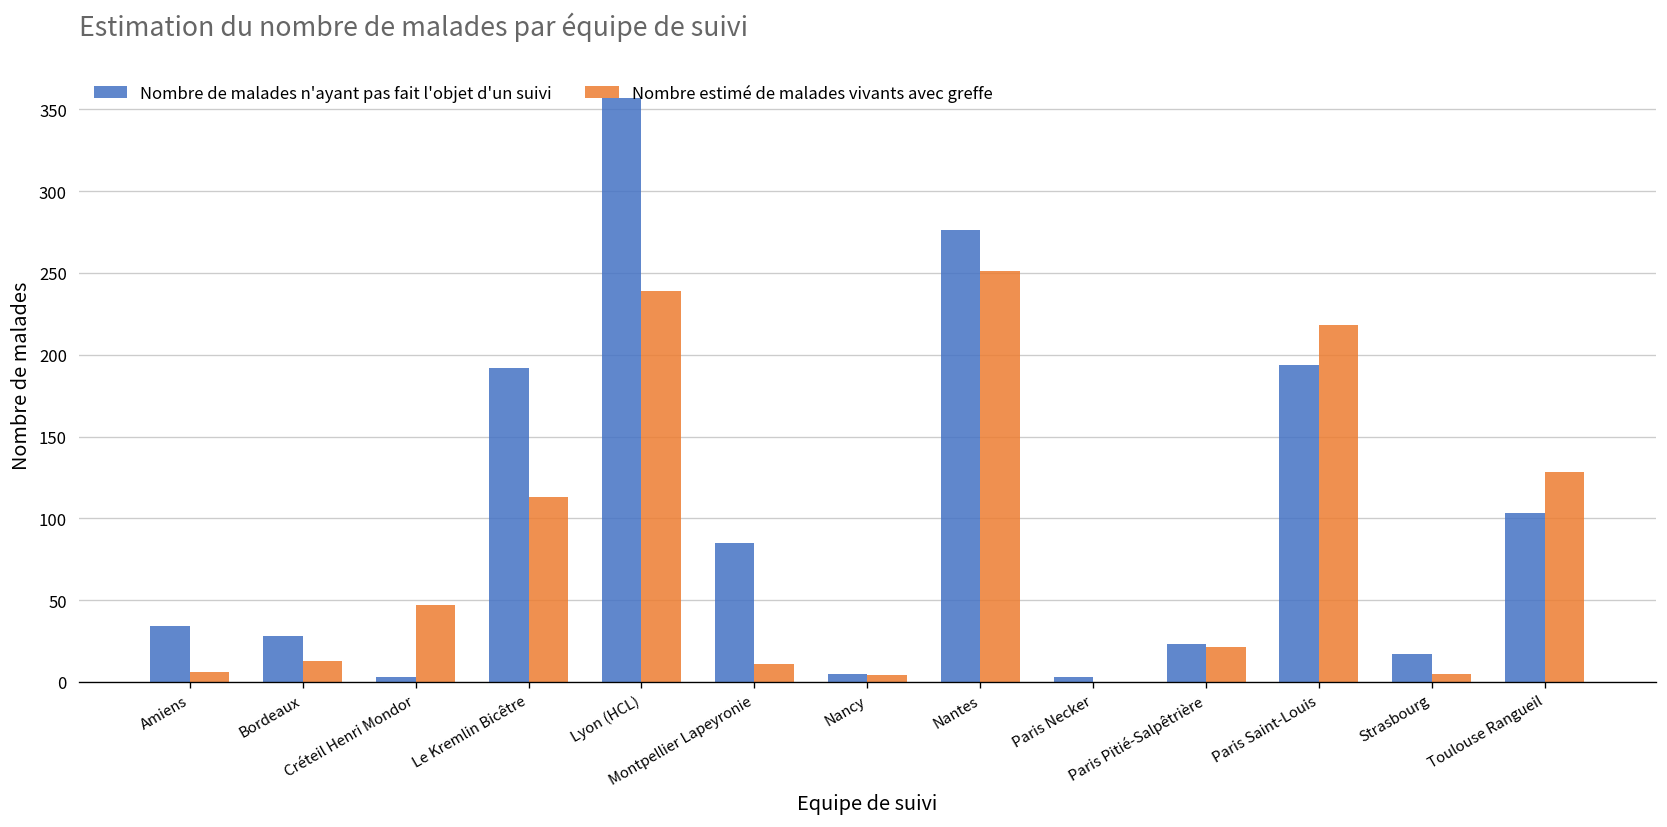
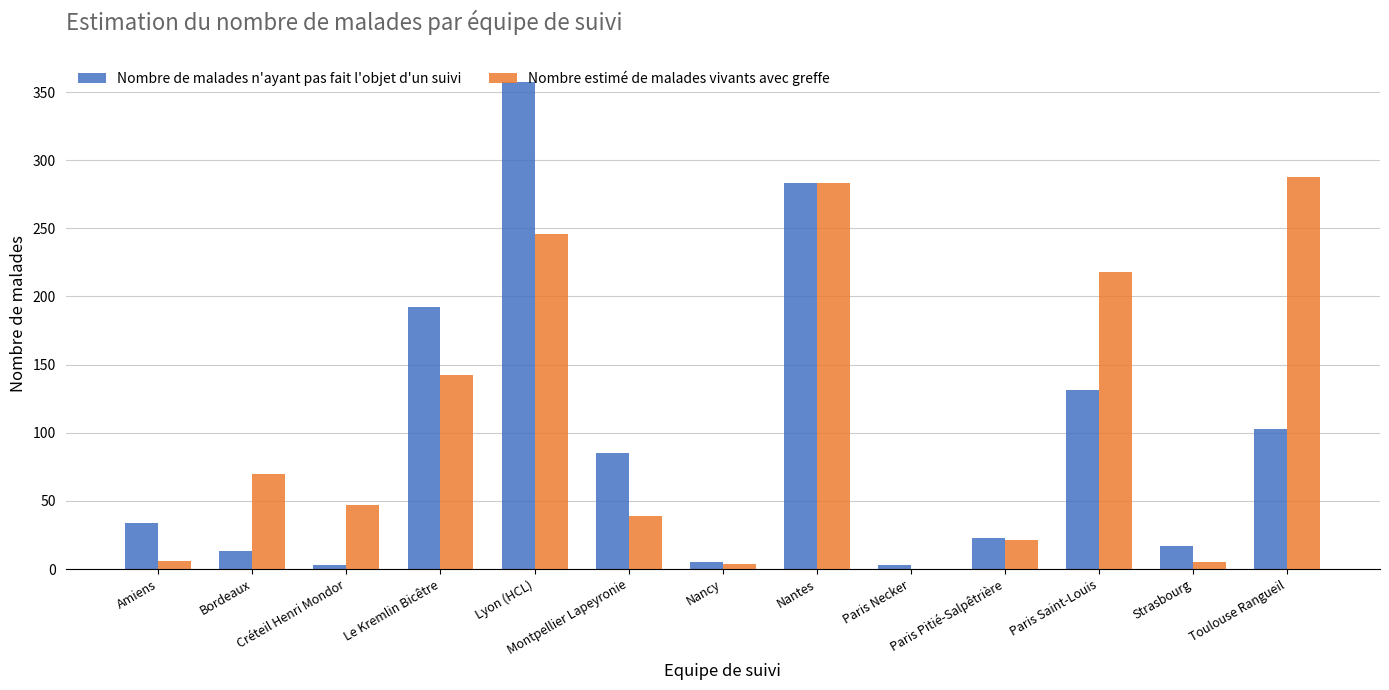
  {
    "Nombre de malades n'ayant pas fait l'objet d'un suivi": {
      "Amiens": 34,
-     "Bordeaux": 28,
+     "Bordeaux": 13,
      "Créteil Henri Mondor": 3,
      "Le Kremlin Bicêtre": 192,
      "Lyon (HCL)": 357,
      "Montpellier Lapeyronie": 85,
      "Nancy": 5,
-     "Nantes": 276,
+     "Nantes": 283,
      "Paris Necker": 3,
      "Paris Pitié-Salpêtrière": 23,
-     "Paris Saint-Louis": 194,
+     "Paris Saint-Louis": 131,
      "Strasbourg": 17,
      "Toulouse Rangueil": 103
    },
    "Nombre estimé de malades vivants avec greffe": {
      "Amiens": 6,
-     "Bordeaux": 13,
+     "Bordeaux": 70,
      "Créteil Henri Mondor": 47,
-     "Le Kremlin Bicêtre": 113,
-     "Lyon (HCL)": 239,
-     "Montpellier Lapeyronie": 11,
+     "Le Kremlin Bicêtre": 142,
+     "Lyon (HCL)": 246,
+     "Montpellier Lapeyronie": 39,
      "Nancy": 4,
-     "Nantes": 251,
+     "Nantes": 283,
      "Paris Necker": 0,
      "Paris Pitié-Salpêtrière": 21,
      "Paris Saint-Louis": 218,
      "Strasbourg": 5,
-     "Toulouse Rangueil": 128
+     "Toulouse Rangueil": 288
    }
  }
